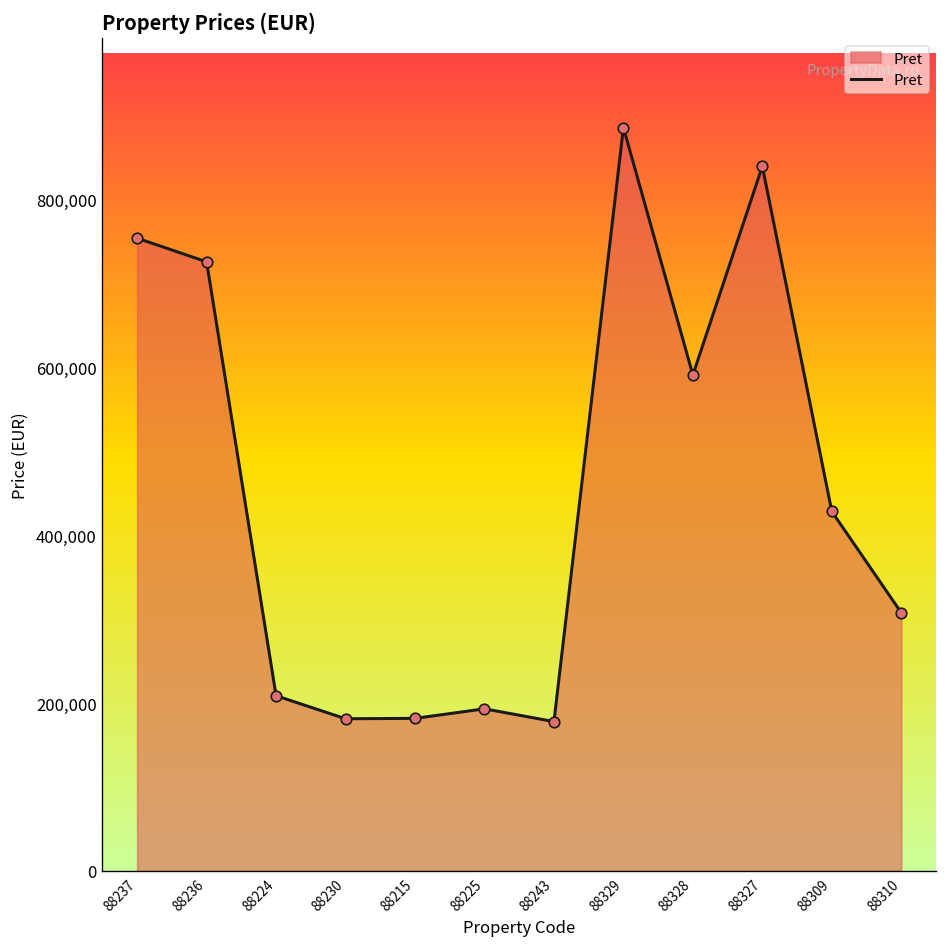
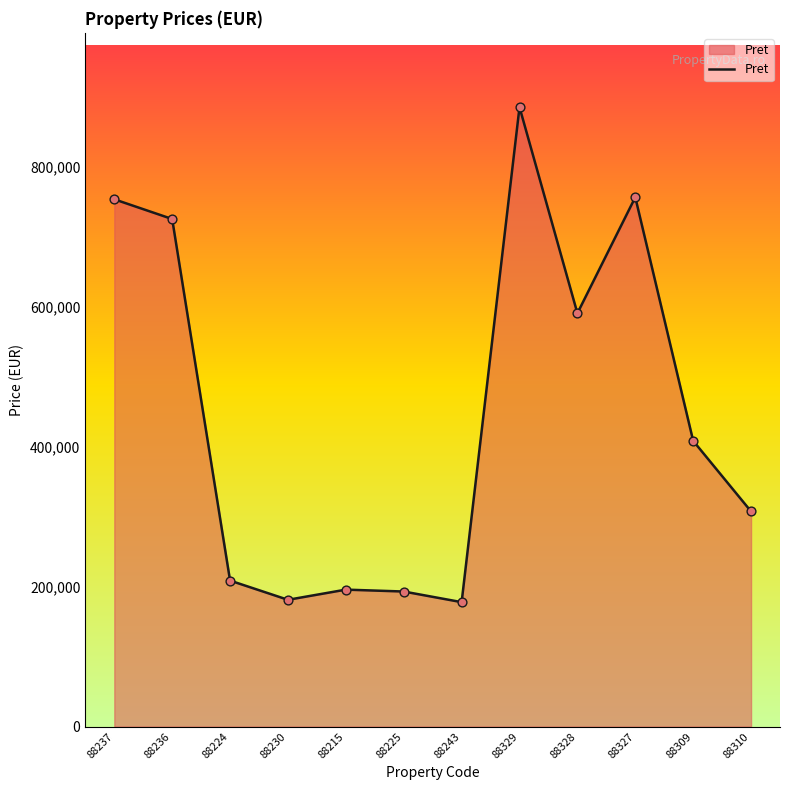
  {
    "88237": "750,000",
    "88236": "730,000",
    "88224": "210,000",
    "88230": "180,000",
-   "88215": "180,000",
+   "88215": "200,000",
    "88225": "190,000",
    "88243": "180,000",
    "88329": "890,000",
    "88328": "590,000",
-   "88327": "840,000",
-   "88309": "430,000",
+   "88327": "760,000",
+   "88309": "410,000",
    "88310": "310,000"
  }
